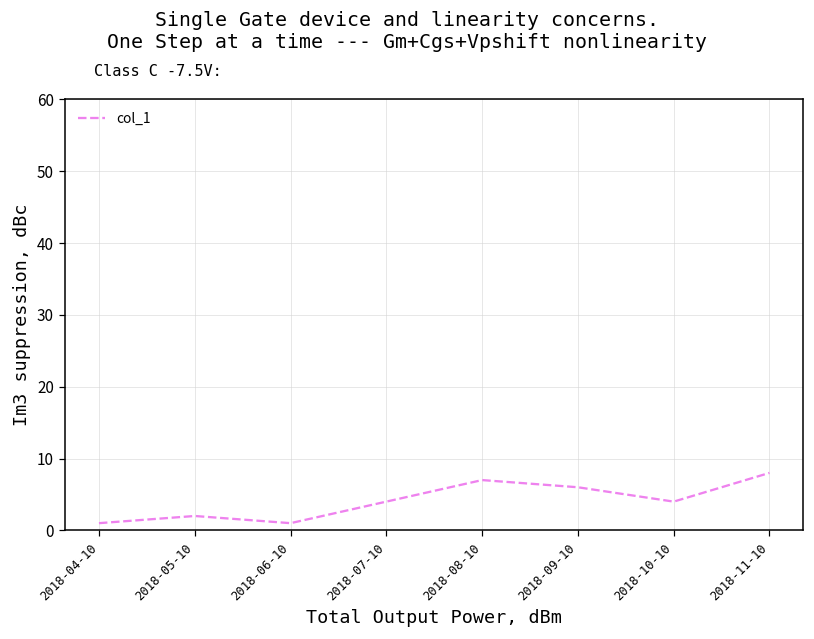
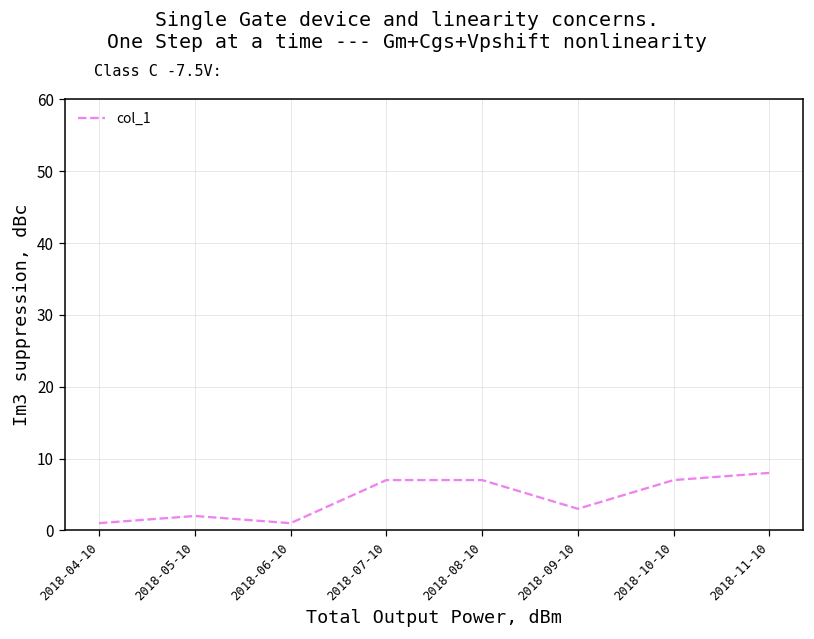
  {
    "2018-04-10": 1,
    "2018-05-10": 2,
    "2018-06-10": 1,
-   "2018-07-10": 4,
+   "2018-07-10": 7,
    "2018-08-10": 7,
-   "2018-09-10": 6,
-   "2018-10-10": 4,
+   "2018-09-10": 3,
+   "2018-10-10": 7,
    "2018-11-10": 8
  }
